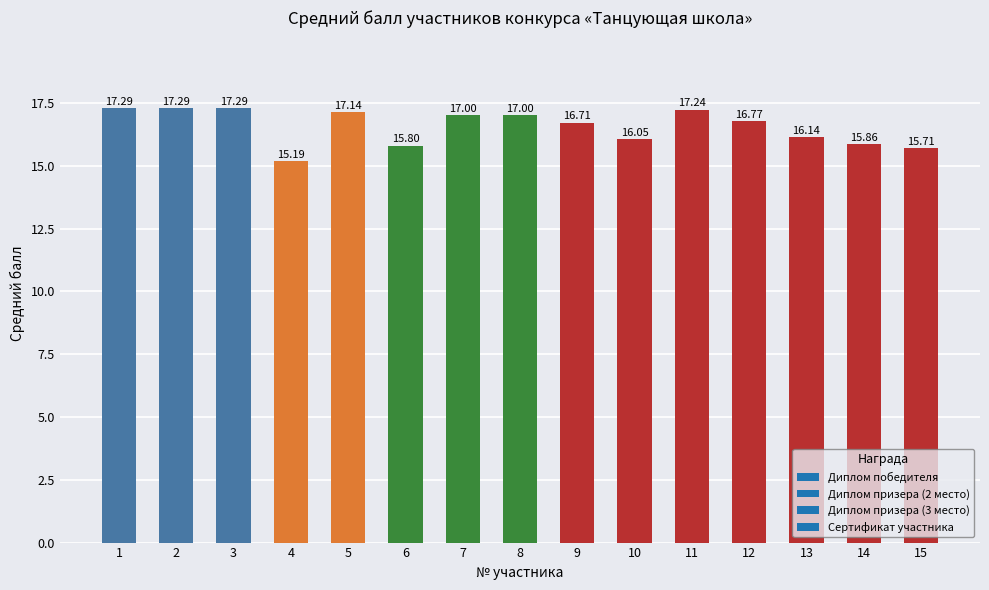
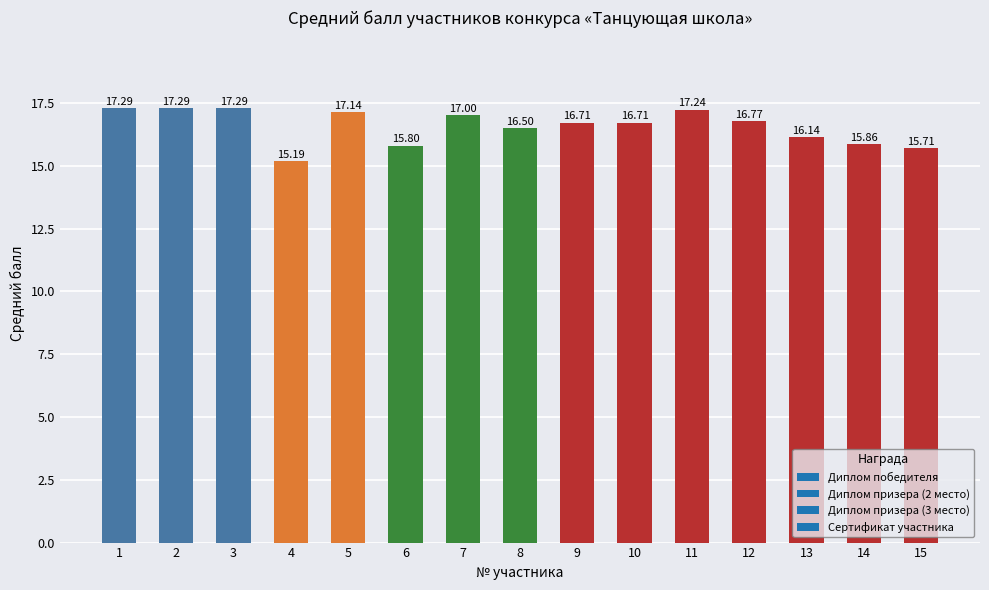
  {
    "1": 17.29,
    "2": 17.29,
    "3": 17.29,
    "4": 15.19,
    "5": 17.14,
    "6": 15.80,
    "7": 17.00,
-   "8": 17.00,
+   "8": 16.50,
    "9": 16.71,
-   "10": 16.05,
+   "10": 16.71,
    "11": 17.24,
    "12": 16.77,
    "13": 16.14,
    "14": 15.86,
    "15": 15.71
  }
